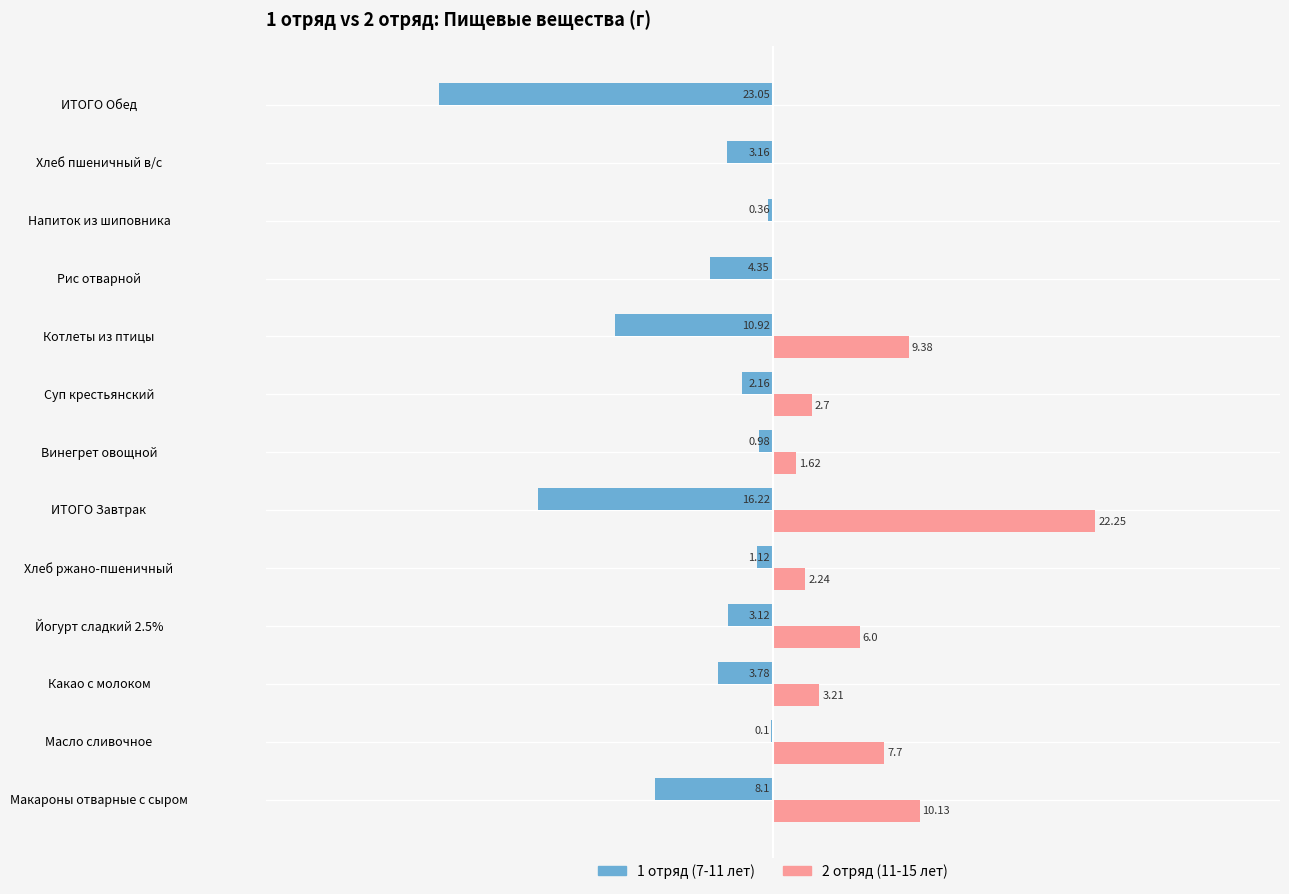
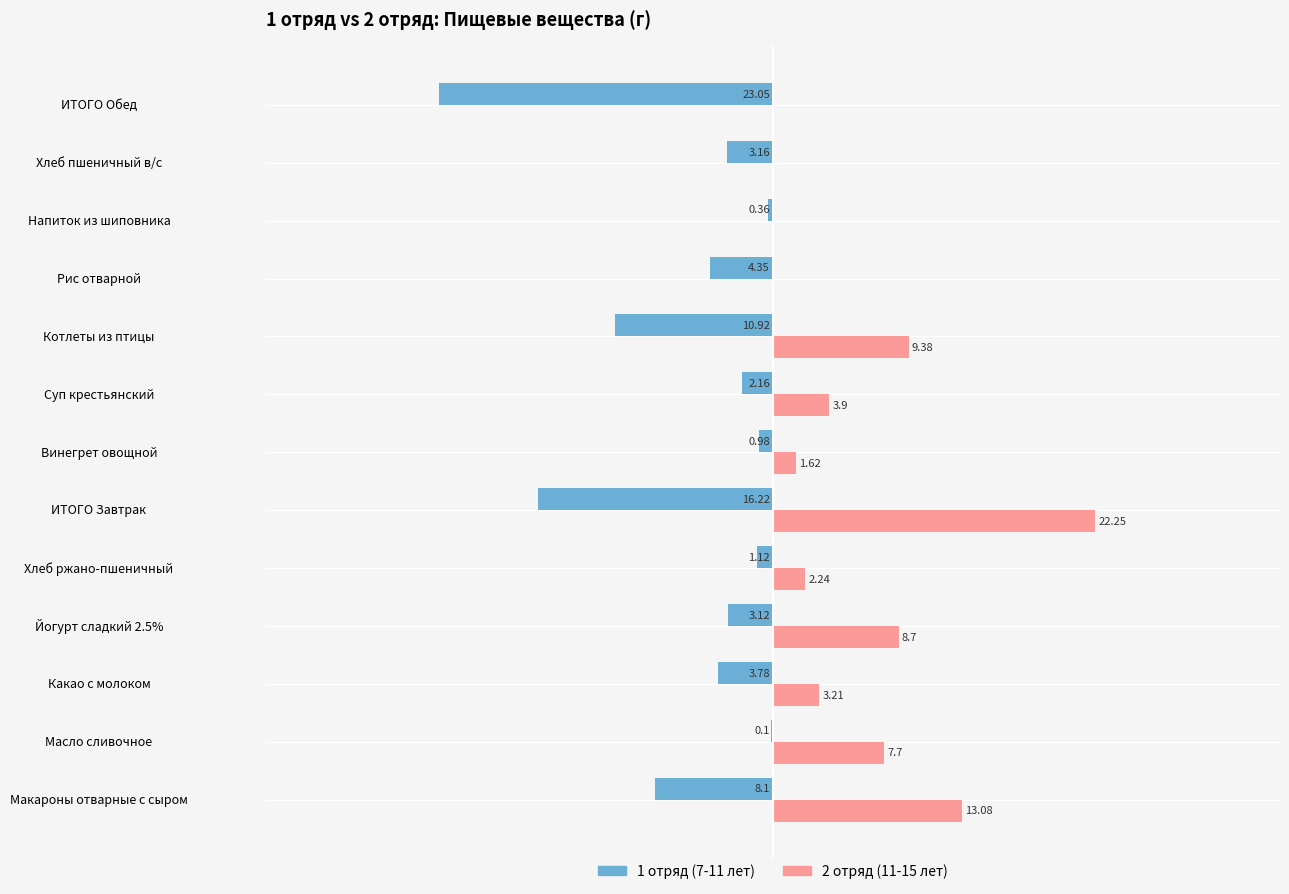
  {
    "2 отряд (11-15 лет)": {
      "Котлеты из птицы": 9.38,
-     "Суп крестьянский": 2.7,
+     "Суп крестьянский": 3.9,
      "Винегрет овощной": 1.62,
      "ИТОГО Завтрак": 22.25,
      "Хлеб ржано-пшеничный": 2.24,
-     "Йогурт сладкий 2.5%": 6.0,
+     "Йогурт сладкий 2.5%": 8.7,
      "Какао с молоком": 3.21,
      "Масло сливочное": 7.7,
-     "Макароны отварные с сыром": 10.13
+     "Макароны отварные с сыром": 13.08
    }
  }
